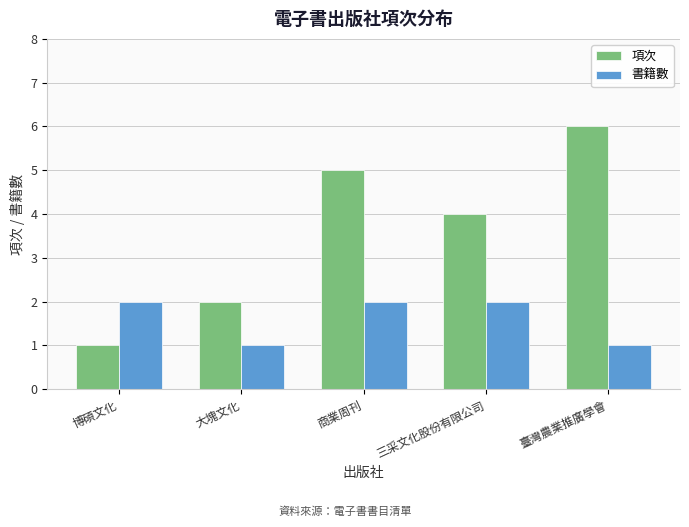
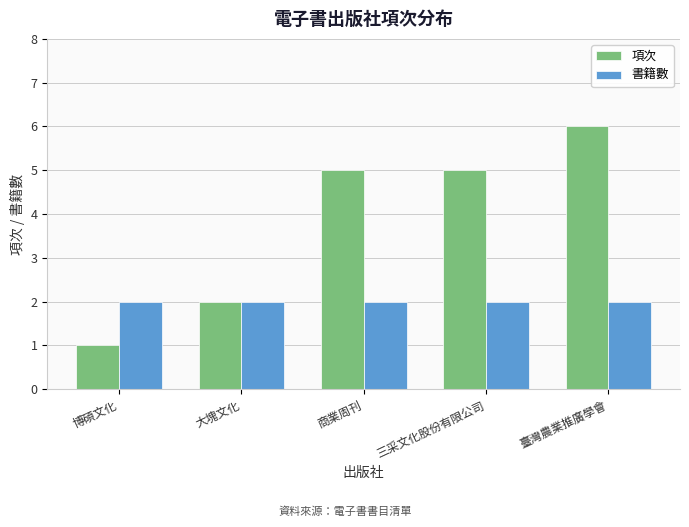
  {
    "項次": {
      "博碩文化": 1,
      "大塊文化": 2,
      "商業周刊": 5,
-     "三采文化股份有限公司": 4,
+     "三采文化股份有限公司": 5,
      "臺灣農業推廣學會": 6
    },
    "書籍數": {
      "博碩文化": 2,
-     "大塊文化": 1,
+     "大塊文化": 2,
      "商業周刊": 2,
      "三采文化股份有限公司": 2,
-     "臺灣農業推廣學會": 1
+     "臺灣農業推廣學會": 2
    }
  }
